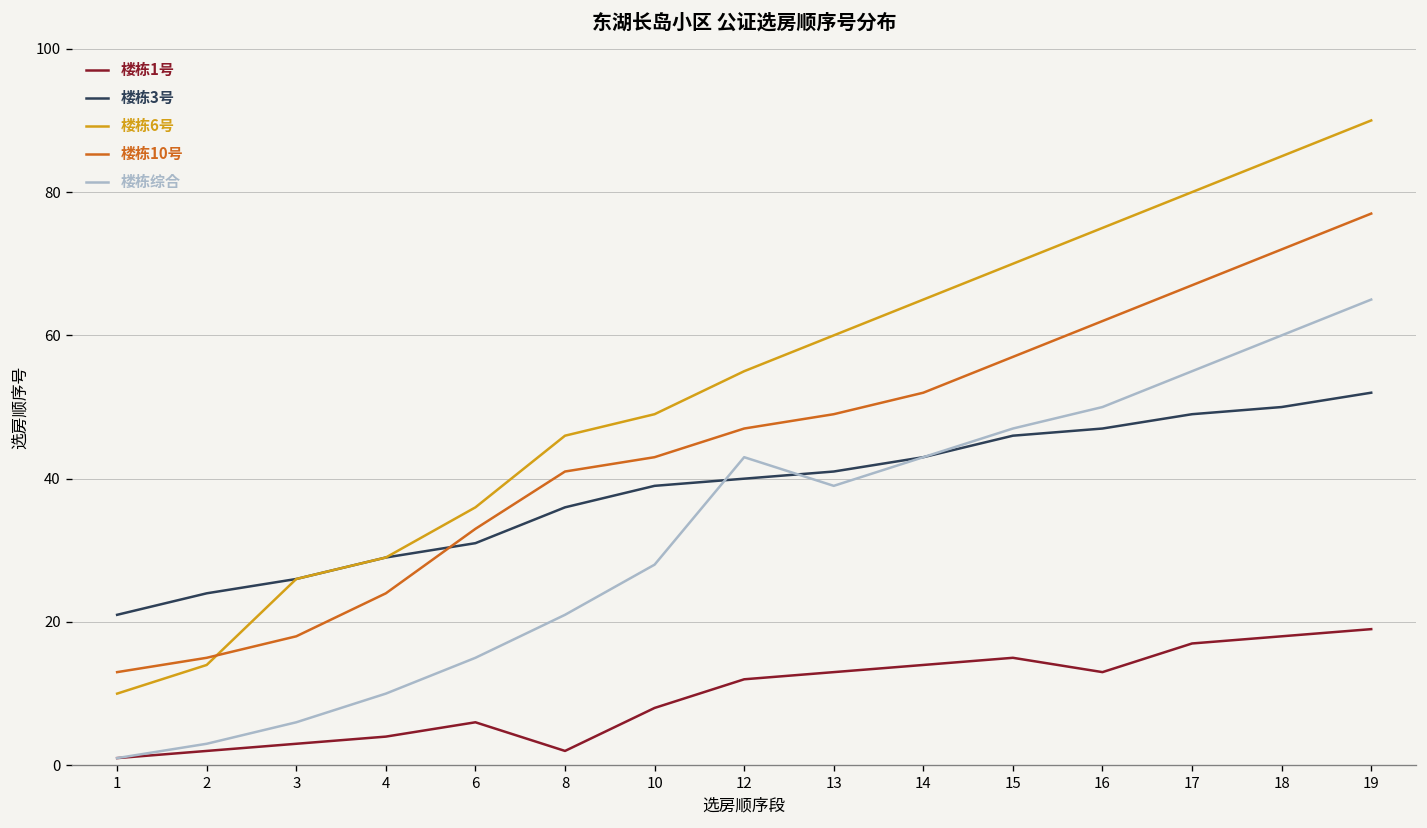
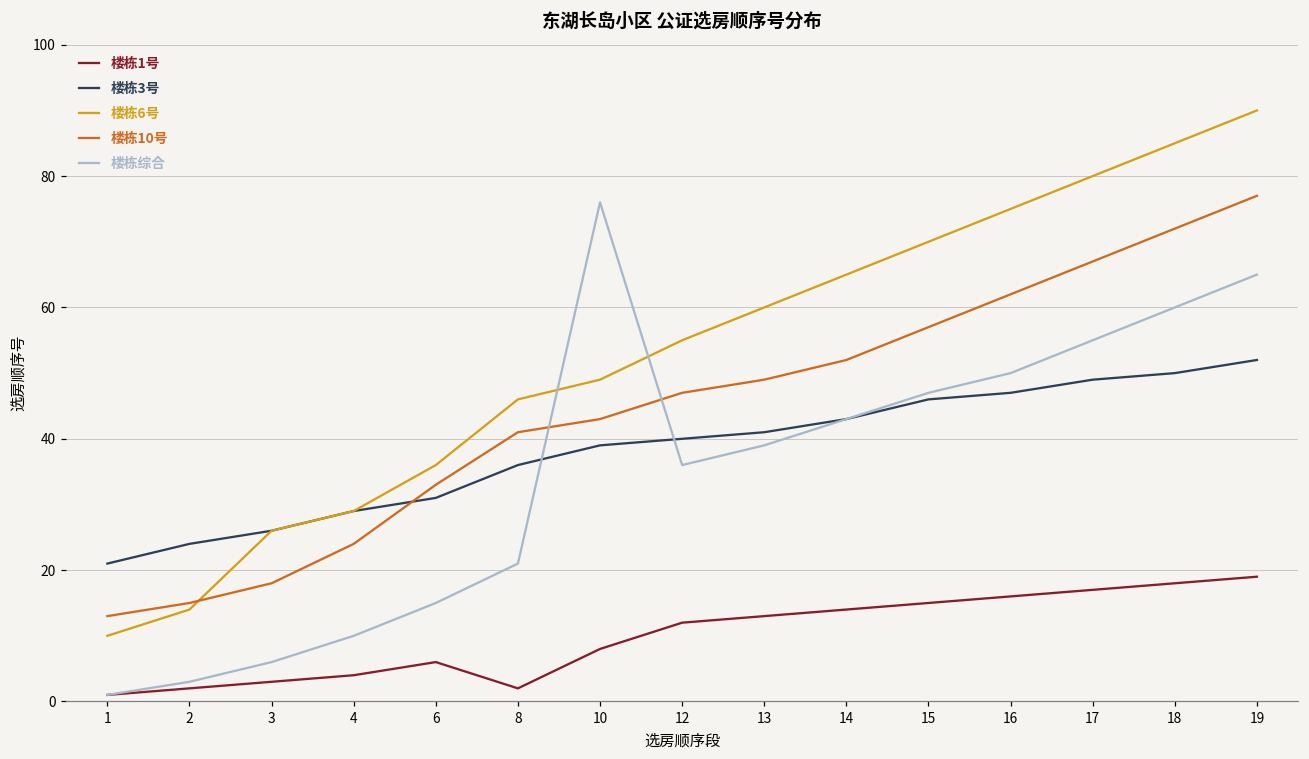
  {
    "楼栋1号": {
      "2": 2,
      "3": 3,
      "4": 4,
      "6": 6,
      "8": 2,
      "10": 8,
      "12": 12,
      "13": 13,
      "14": 14,
      "15": 15,
-     "16": 13,
+     "16": 16,
      "17": 17,
      "18": 18,
      "19": 19
    },
    "楼栋3号": {
      "1": 21,
      "2": 24,
      "6": 31,
      "8": 36,
      "10": 39,
      "12": 40,
      "13": 41,
      "15": 46,
      "16": 47,
      "17": 49,
      "18": 50,
      "19": 52
    },
    "楼栋综合": {
      "2": 3,
      "3": 6,
      "4": 10,
      "6": 15,
      "8": 21,
-     "10": 28,
-     "12": 43,
+     "10": 76,
+     "12": 36,
      "13": 39,
      "15": 47,
      "16": 50,
      "17": 55,
      "18": 60,
      "19": 65
    }
  }
